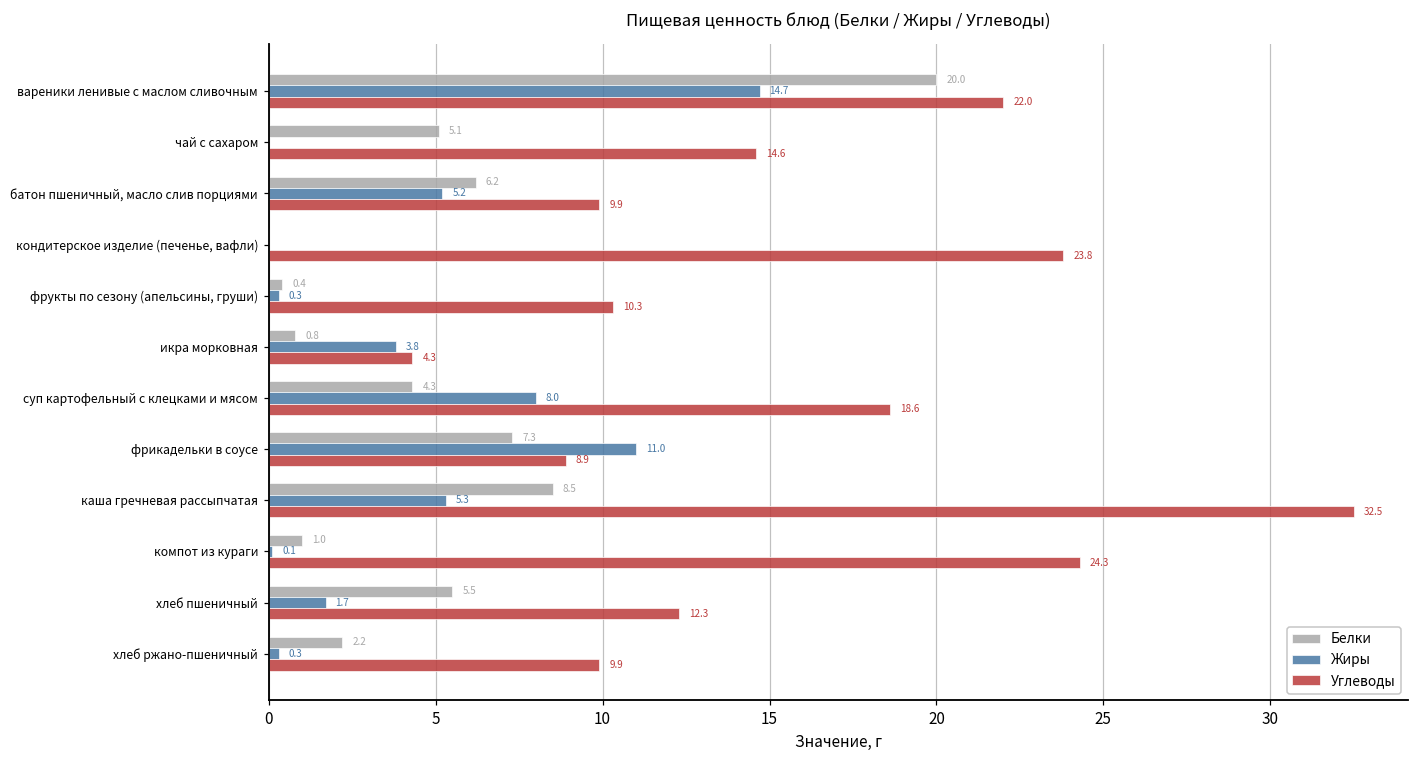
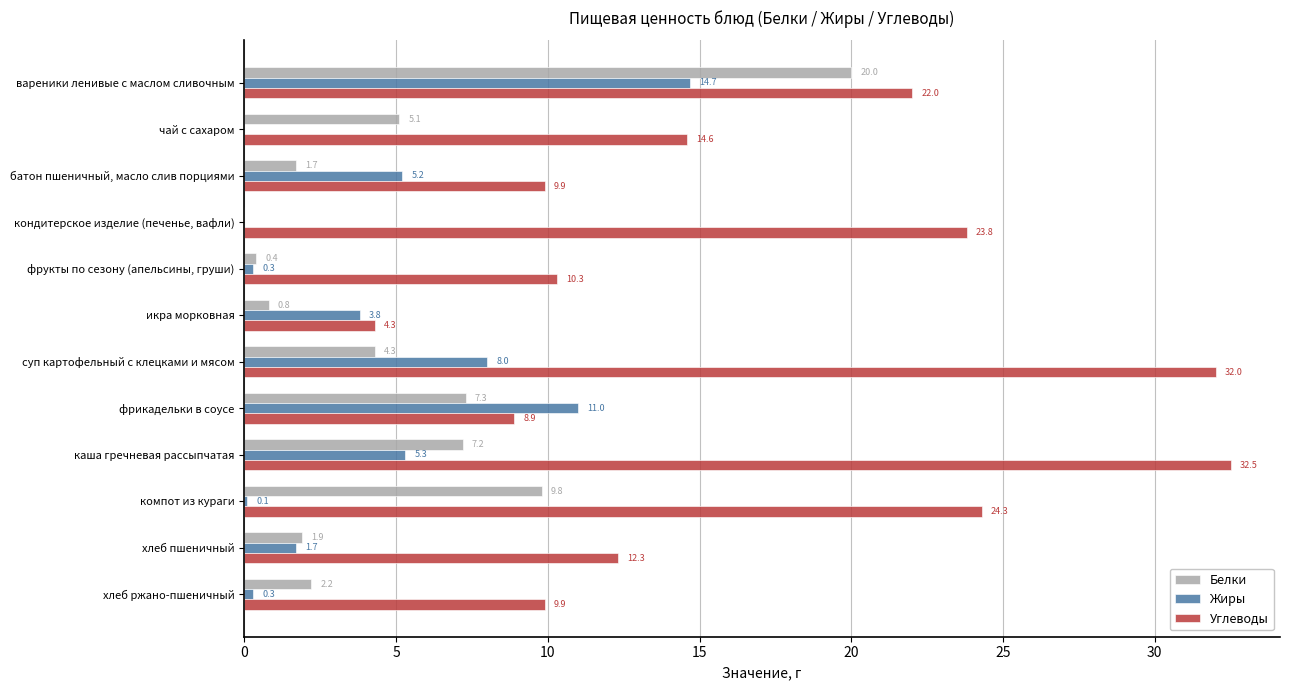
  {
    "Белки": {
      "вареники ленивые с маслом сливочным": 20.0,
      "чай с сахаром": 5.1,
-     "батон пшеничный, масло слив порциями": 6.2,
+     "батон пшеничный, масло слив порциями": 1.7,
      "фрукты по сезону (апельсины, груши)": 0.4,
      "икра морковная": 0.8,
      "суп картофельный с клецками и мясом": 4.3,
      "фрикадельки в соусе": 7.3,
-     "каша гречневая рассыпчатая": 8.5,
-     "компот из кураги": 1.0,
-     "хлеб пшеничный": 5.5,
+     "каша гречневая рассыпчатая": 7.2,
+     "компот из кураги": 9.8,
+     "хлеб пшеничный": 1.9,
      "хлеб ржано-пшеничный": 2.2
    },
    "Жиры": {
      "вареники ленивые с маслом сливочным": 14.7,
      "батон пшеничный, масло слив порциями": 5.2,
      "фрукты по сезону (апельсины, груши)": 0.3,
      "икра морковная": 3.8,
      "суп картофельный с клецками и мясом": 8.0,
      "фрикадельки в соусе": 11.0,
      "каша гречневая рассыпчатая": 5.3,
      "компот из кураги": 0.1,
      "хлеб пшеничный": 1.7,
      "хлеб ржано-пшеничный": 0.3
    },
    "Углеводы": {
      "вареники ленивые с маслом сливочным": 22.0,
      "чай с сахаром": 14.6,
      "батон пшеничный, масло слив порциями": 9.9,
      "кондитерское изделие (печенье, вафли)": 23.8,
      "фрукты по сезону (апельсины, груши)": 10.3,
      "икра морковная": 4.3,
-     "суп картофельный с клецками и мясом": 18.6,
+     "суп картофельный с клецками и мясом": 32.0,
      "фрикадельки в соусе": 8.9,
      "каша гречневая рассыпчатая": 32.5,
      "компот из кураги": 24.3,
      "хлеб пшеничный": 12.3,
      "хлеб ржано-пшеничный": 9.9
    }
  }
